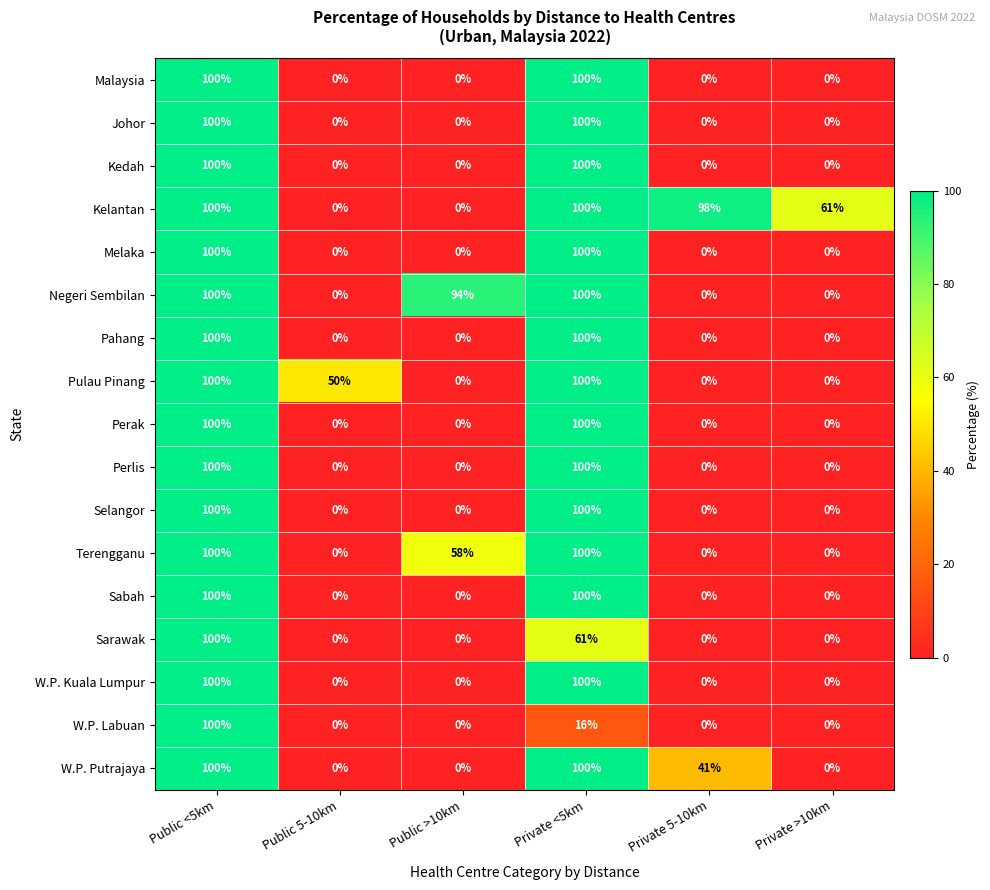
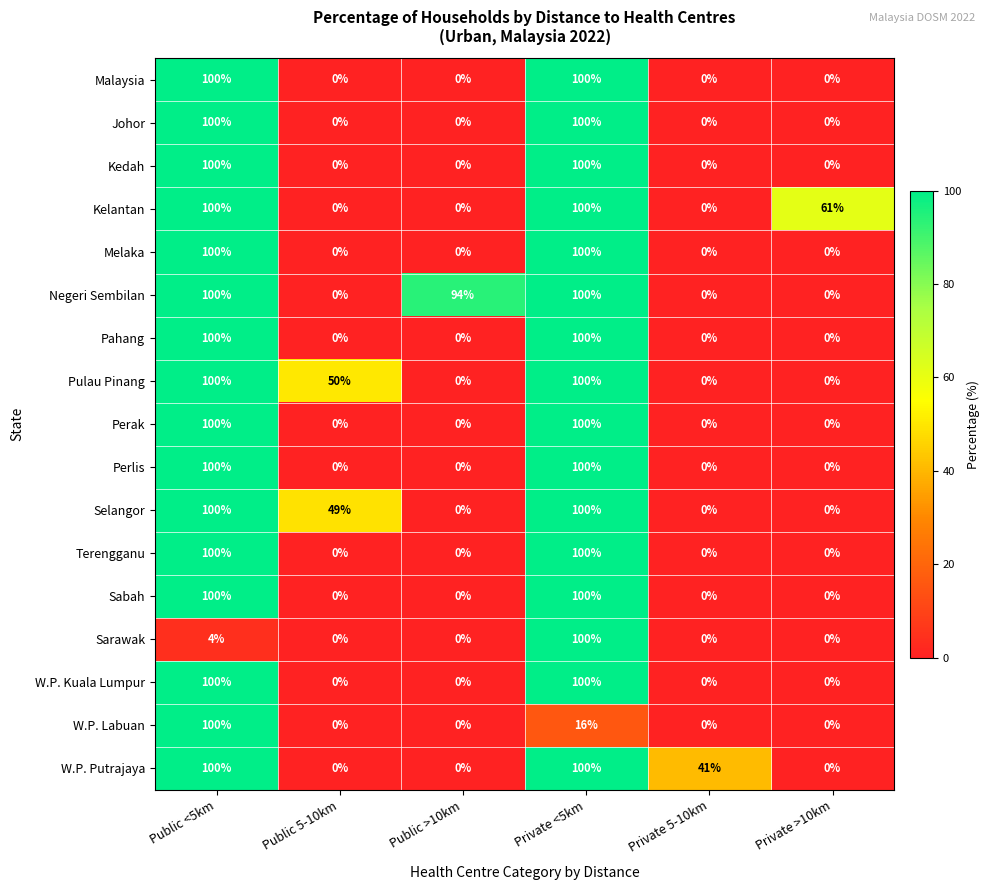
  {
    "Malaysia": {
      "Public <5km": "100%",
      "Public 5-10km": "0%",
      "Public >10km": "0%",
      "Private <5km": "100%",
      "Private 5-10km": "0%",
      "Private >10km": "0%"
    },
    "Johor": {
      "Public <5km": "100%",
      "Public 5-10km": "0%",
      "Public >10km": "0%",
      "Private <5km": "100%",
      "Private 5-10km": "0%",
      "Private >10km": "0%"
    },
    "Kedah": {
      "Public <5km": "100%",
      "Public 5-10km": "0%",
      "Public >10km": "0%",
      "Private <5km": "100%",
      "Private 5-10km": "0%",
      "Private >10km": "0%"
    },
    "Kelantan": {
      "Public <5km": "100%",
      "Public 5-10km": "0%",
      "Public >10km": "0%",
      "Private <5km": "100%",
-     "Private 5-10km": "98%",
+     "Private 5-10km": "0%",
      "Private >10km": "61%"
    },
    "Melaka": {
      "Public <5km": "100%",
      "Public 5-10km": "0%",
      "Public >10km": "0%",
      "Private <5km": "100%",
      "Private 5-10km": "0%",
      "Private >10km": "0%"
    },
    "Negeri Sembilan": {
      "Public <5km": "100%",
      "Public 5-10km": "0%",
      "Public >10km": "94%",
      "Private <5km": "100%",
      "Private 5-10km": "0%",
      "Private >10km": "0%"
    },
    "Pahang": {
      "Public <5km": "100%",
      "Public 5-10km": "0%",
      "Public >10km": "0%",
      "Private <5km": "100%",
      "Private 5-10km": "0%",
      "Private >10km": "0%"
    },
    "Pulau Pinang": {
      "Public <5km": "100%",
      "Public 5-10km": "50%",
      "Public >10km": "0%",
      "Private <5km": "100%",
      "Private 5-10km": "0%",
      "Private >10km": "0%"
    },
    "Perak": {
      "Public <5km": "100%",
      "Public 5-10km": "0%",
      "Public >10km": "0%",
      "Private <5km": "100%",
      "Private 5-10km": "0%",
      "Private >10km": "0%"
    },
    "Perlis": {
      "Public <5km": "100%",
      "Public 5-10km": "0%",
      "Public >10km": "0%",
      "Private <5km": "100%",
      "Private 5-10km": "0%",
      "Private >10km": "0%"
    },
    "Selangor": {
      "Public <5km": "100%",
-     "Public 5-10km": "0%",
+     "Public 5-10km": "49%",
      "Public >10km": "0%",
      "Private <5km": "100%",
      "Private 5-10km": "0%",
      "Private >10km": "0%"
    },
    "Terengganu": {
      "Public <5km": "100%",
      "Public 5-10km": "0%",
-     "Public >10km": "58%",
+     "Public >10km": "0%",
      "Private <5km": "100%",
      "Private 5-10km": "0%",
      "Private >10km": "0%"
    },
    "Sabah": {
      "Public <5km": "100%",
      "Public 5-10km": "0%",
      "Public >10km": "0%",
      "Private <5km": "100%",
      "Private 5-10km": "0%",
      "Private >10km": "0%"
    },
    "Sarawak": {
-     "Public <5km": "100%",
+     "Public <5km": "4%",
      "Public 5-10km": "0%",
      "Public >10km": "0%",
-     "Private <5km": "61%",
+     "Private <5km": "100%",
      "Private 5-10km": "0%",
      "Private >10km": "0%"
    },
    "W.P. Kuala Lumpur": {
      "Public <5km": "100%",
      "Public 5-10km": "0%",
      "Public >10km": "0%",
      "Private <5km": "100%",
      "Private 5-10km": "0%",
      "Private >10km": "0%"
    },
    "W.P. Labuan": {
      "Public <5km": "100%",
      "Public 5-10km": "0%",
      "Public >10km": "0%",
      "Private <5km": "16%",
      "Private 5-10km": "0%",
      "Private >10km": "0%"
    },
    "W.P. Putrajaya": {
      "Public <5km": "100%",
      "Public 5-10km": "0%",
      "Public >10km": "0%",
      "Private <5km": "100%",
      "Private 5-10km": "41%",
      "Private >10km": "0%"
    }
  }
